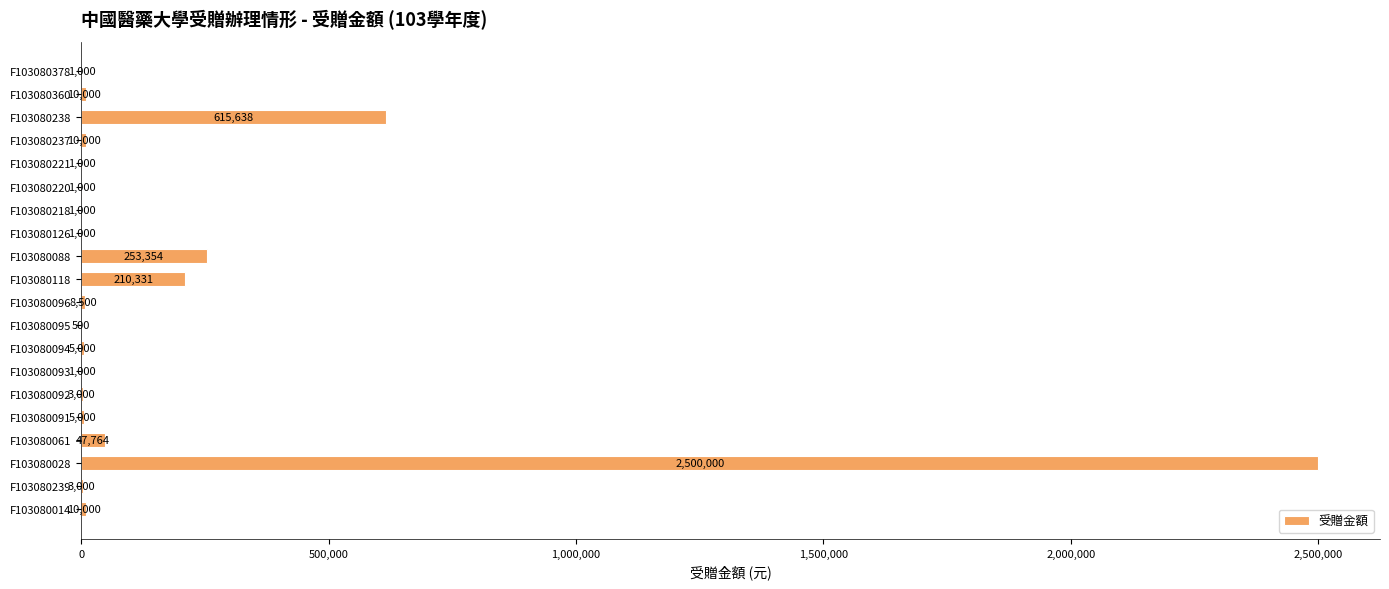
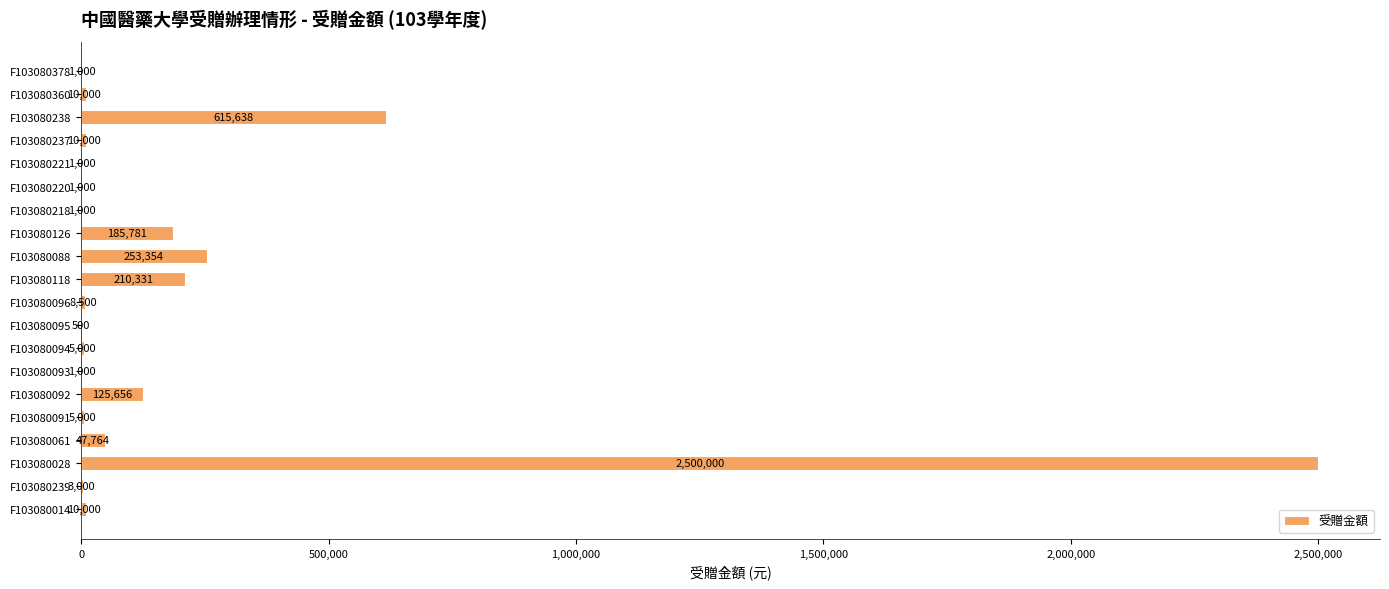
  {
    "F103080378": "1,000",
    "F103080360": "10,000",
    "F103080238": "615,638",
    "F103080237": "10,000",
    "F103080221": "1,000",
    "F103080220": "1,000",
    "F103080218": "1,000",
-   "F103080126": "1,000",
+   "F103080126": "185,781",
    "F103080088": "253,354",
    "F103080118": "210,331",
    "F103080096": "8,500",
    "F103080095": "500",
    "F103080094": "5,000",
    "F103080093": "1,000",
-   "F103080092": "3,000",
+   "F103080092": "125,656",
    "F103080091": "5,000",
    "F103080061": "47,764",
    "F103080028": "2,500,000",
    "F103080239": "3,000",
    "F103080014": "10,000"
  }
